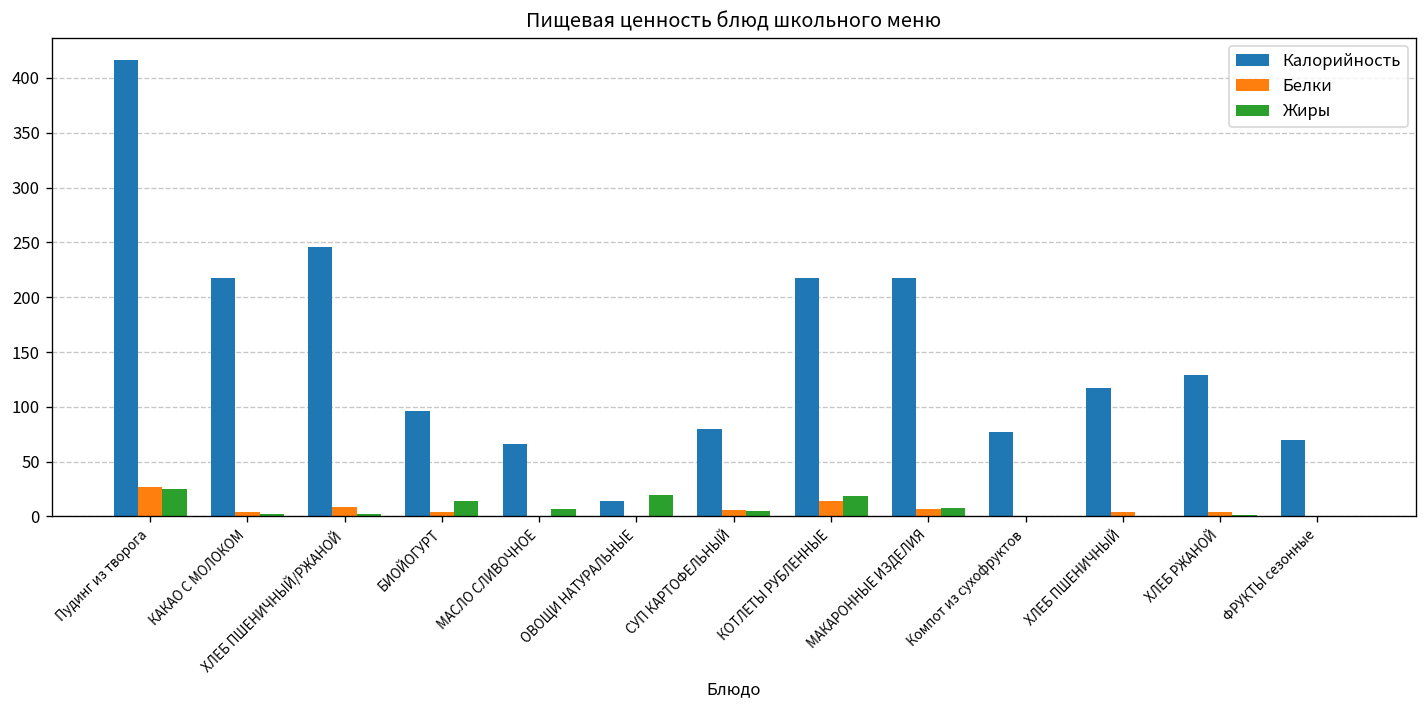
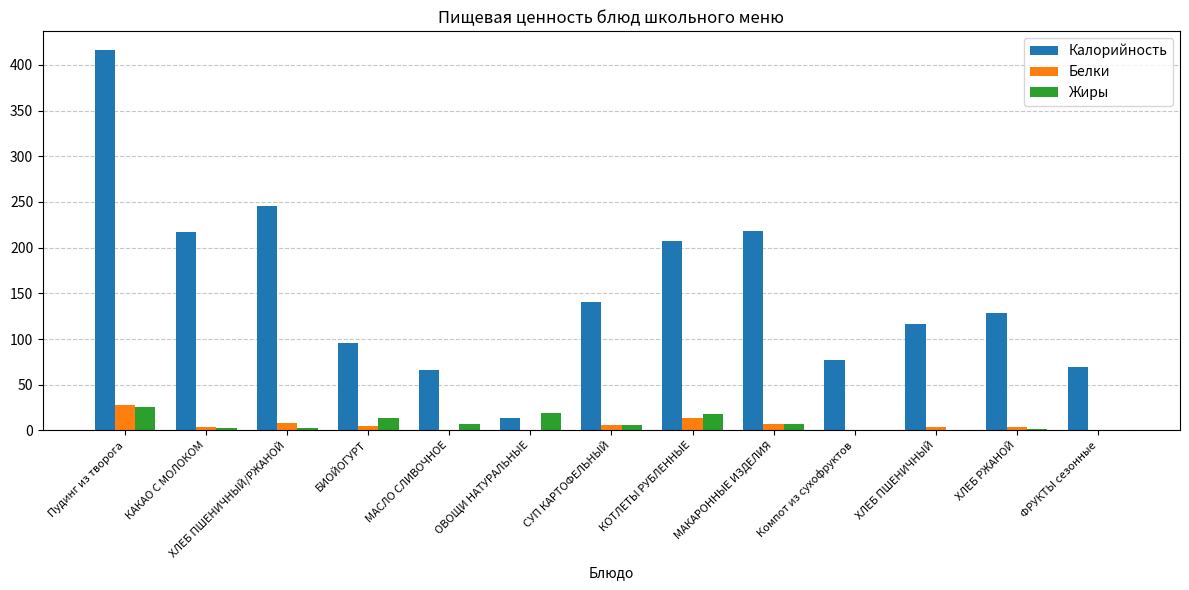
  {
    "Калорийность": {
      "Пудинг из творога": 420,
      "КАКАО С МОЛОКОМ": 220,
      "ХЛЕБ ПШЕНИЧНЫЙ/РЖАНОЙ": 250,
      "БИОЙОГУРТ": 100,
      "МАСЛО СЛИВОЧНОЕ": 70,
      "ОВОЩИ НАТУРАЛЬНЫЕ": 10,
-     "СУП КАРТОФЕЛЬНЫЙ": 80,
-     "КОТЛЕТЫ РУБЛЕННЫЕ": 220,
+     "СУП КАРТОФЕЛЬНЫЙ": 140,
+     "КОТЛЕТЫ РУБЛЕННЫЕ": 210,
      "МАКАРОННЫЕ ИЗДЕЛИЯ": 220,
      "Компот из сухофруктов": 80,
      "ХЛЕБ ПШЕНИЧНЫЙ": 120,
      "ХЛЕБ РЖАНОЙ": 130,
      "ФРУКТЫ сезонные": 70
    },
    "Белки": {
      "Пудинг из творога": 30,
      "КАКАО С МОЛОКОМ": 0,
      "ХЛЕБ ПШЕНИЧНЫЙ/РЖАНОЙ": 10,
      "БИОЙОГУРТ": 0,
      "МАСЛО СЛИВОЧНОЕ": 0,
      "СУП КАРТОФЕЛЬНЫЙ": 10,
      "КОТЛЕТЫ РУБЛЕННЫЕ": 10,
      "МАКАРОННЫЕ ИЗДЕЛИЯ": 10,
      "Компот из сухофруктов": 0,
      "ХЛЕБ ПШЕНИЧНЫЙ": 0,
      "ХЛЕБ РЖАНОЙ": 0
    },
    "Жиры": {
      "Пудинг из творога": 30,
      "БИОЙОГУРТ": 10,
      "МАСЛО СЛИВОЧНОЕ": 10,
      "ОВОЩИ НАТУРАЛЬНЫЕ": 20,
      "СУП КАРТОФЕЛЬНЫЙ": 10,
      "КОТЛЕТЫ РУБЛЕННЫЕ": 20,
      "МАКАРОННЫЕ ИЗДЕЛИЯ": 10,
      "Компот из сухофруктов": 0
    }
  }
